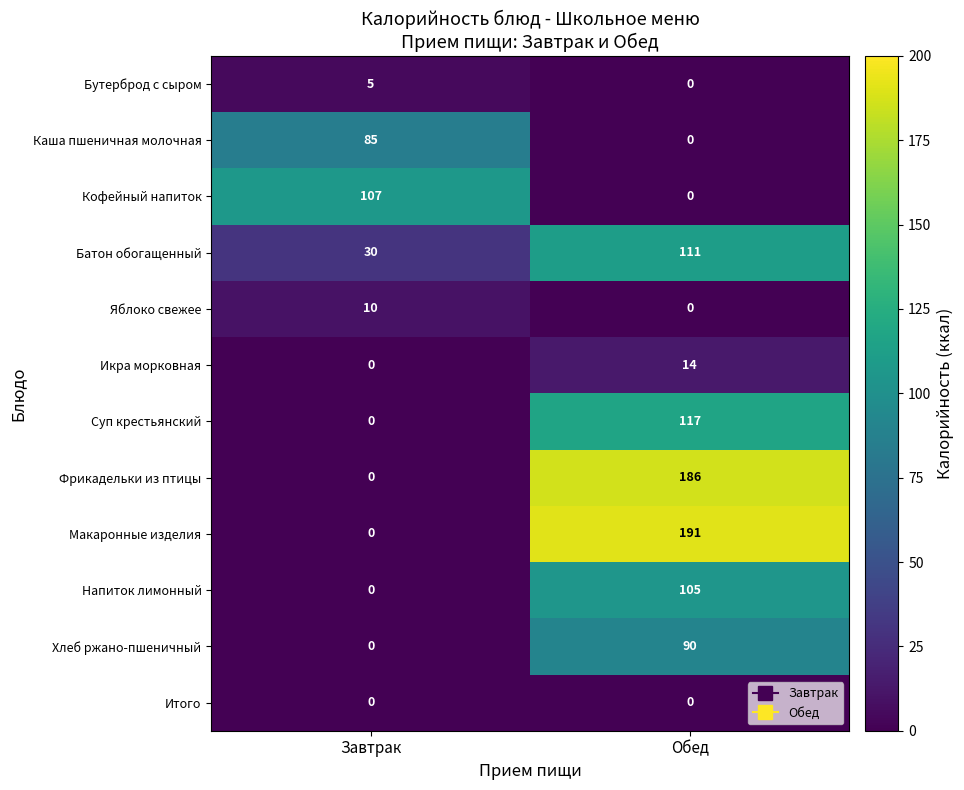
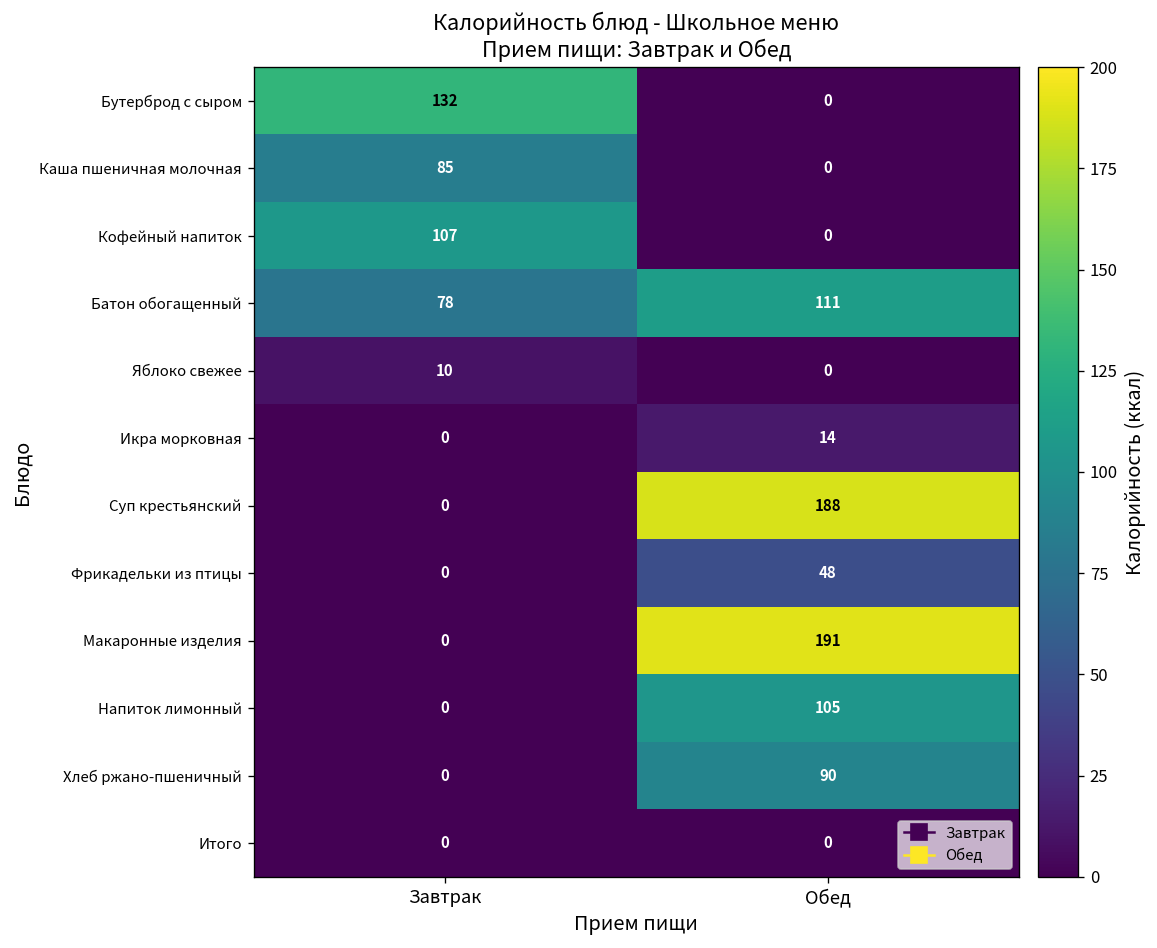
  {
    "Бутерброд с сыром": {
-     "Завтрак": 5,
+     "Завтрак": 132,
      "Обед": 0
    },
    "Каша пшеничная молочная": {
      "Завтрак": 85,
      "Обед": 0
    },
    "Кофейный напиток": {
      "Завтрак": 107,
      "Обед": 0
    },
    "Батон обогащенный": {
-     "Завтрак": 30,
+     "Завтрак": 78,
      "Обед": 111
    },
    "Яблоко свежее": {
      "Завтрак": 10,
      "Обед": 0
    },
    "Икра морковная": {
      "Завтрак": 0,
      "Обед": 14
    },
    "Суп крестьянский": {
      "Завтрак": 0,
-     "Обед": 117
+     "Обед": 188
    },
    "Фрикадельки из птицы": {
      "Завтрак": 0,
-     "Обед": 186
+     "Обед": 48
    },
    "Макаронные изделия": {
      "Завтрак": 0,
      "Обед": 191
    },
    "Напиток лимонный": {
      "Завтрак": 0,
      "Обед": 105
    },
    "Хлеб ржано-пшеничный": {
      "Завтрак": 0,
      "Обед": 90
    },
    "Итого": {
      "Завтрак": 0,
      "Обед": 0
    }
  }
